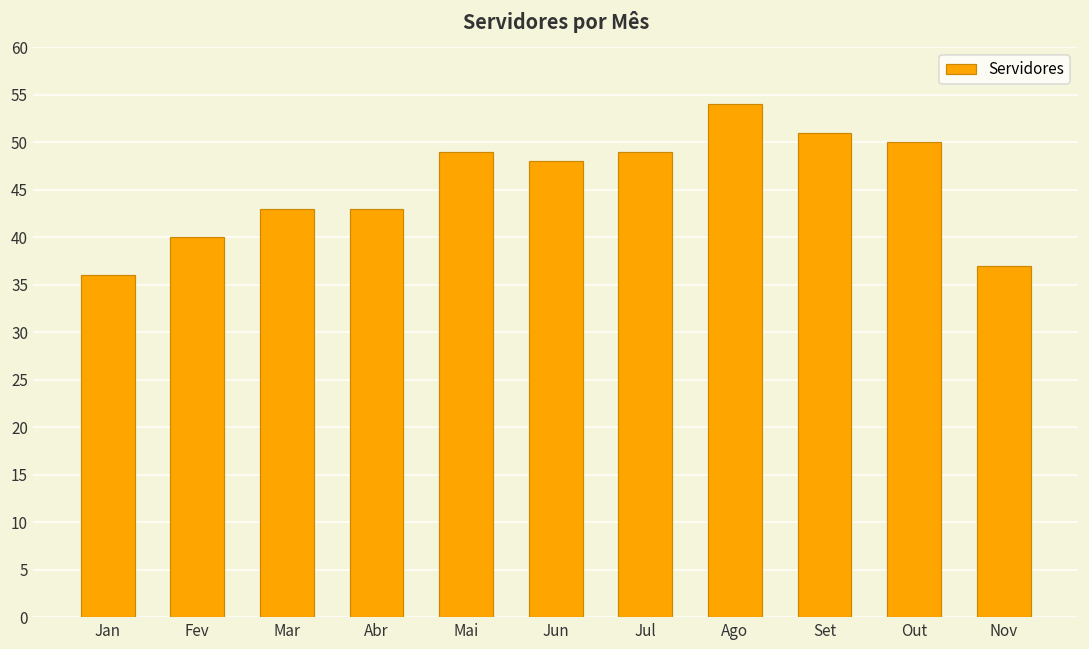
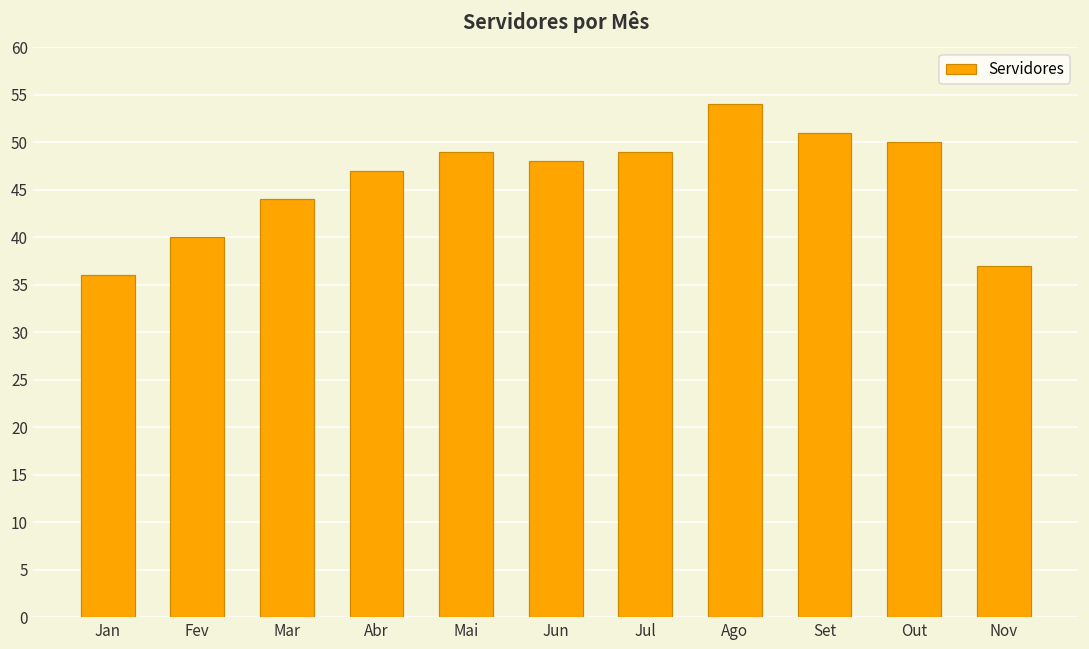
  {
    "Jan": 36,
    "Fev": 40,
-   "Mar": 43,
-   "Abr": 43,
+   "Mar": 44,
+   "Abr": 47,
    "Mai": 49,
    "Jun": 48,
    "Jul": 49,
    "Ago": 54,
    "Set": 51,
    "Out": 50,
    "Nov": 37
  }
